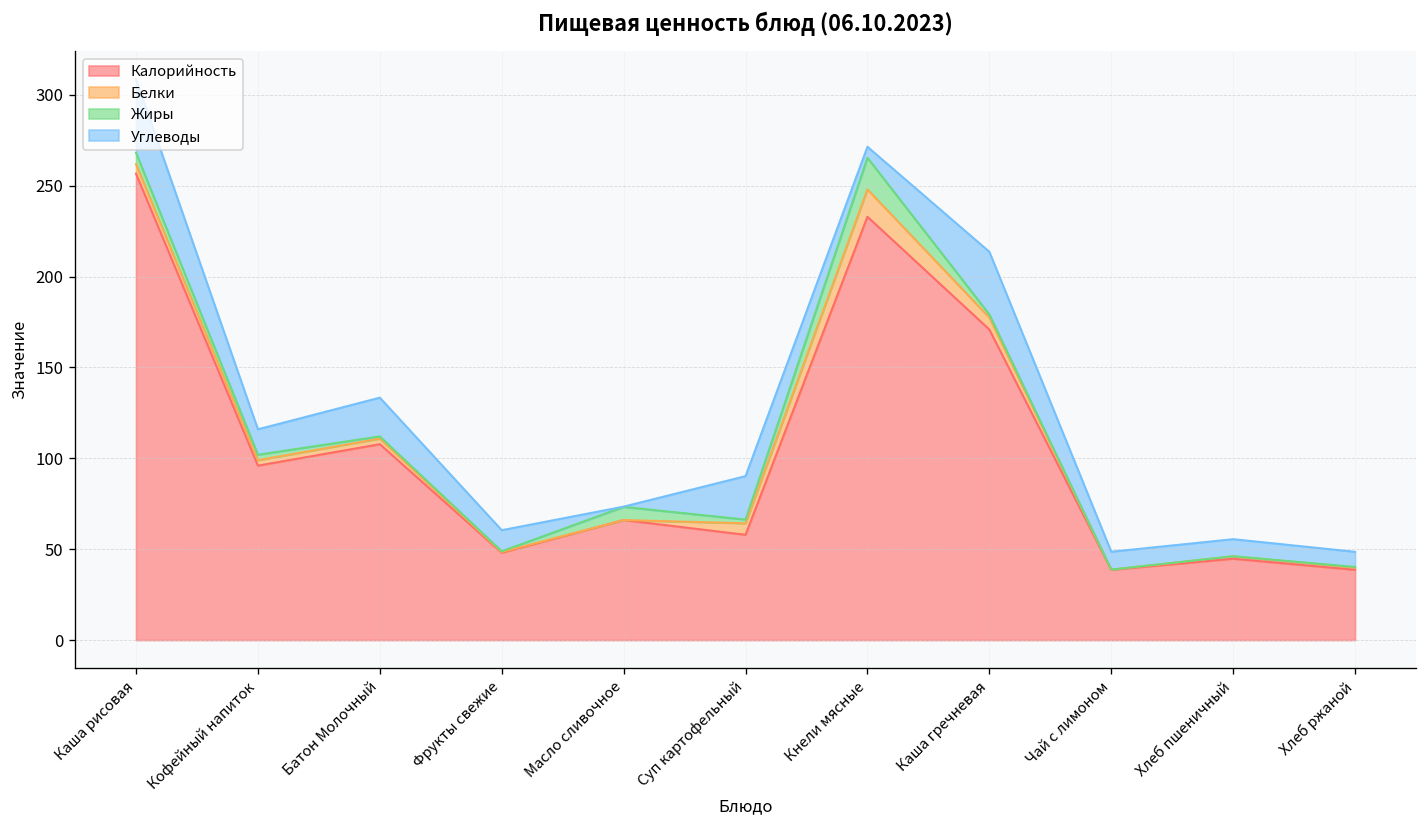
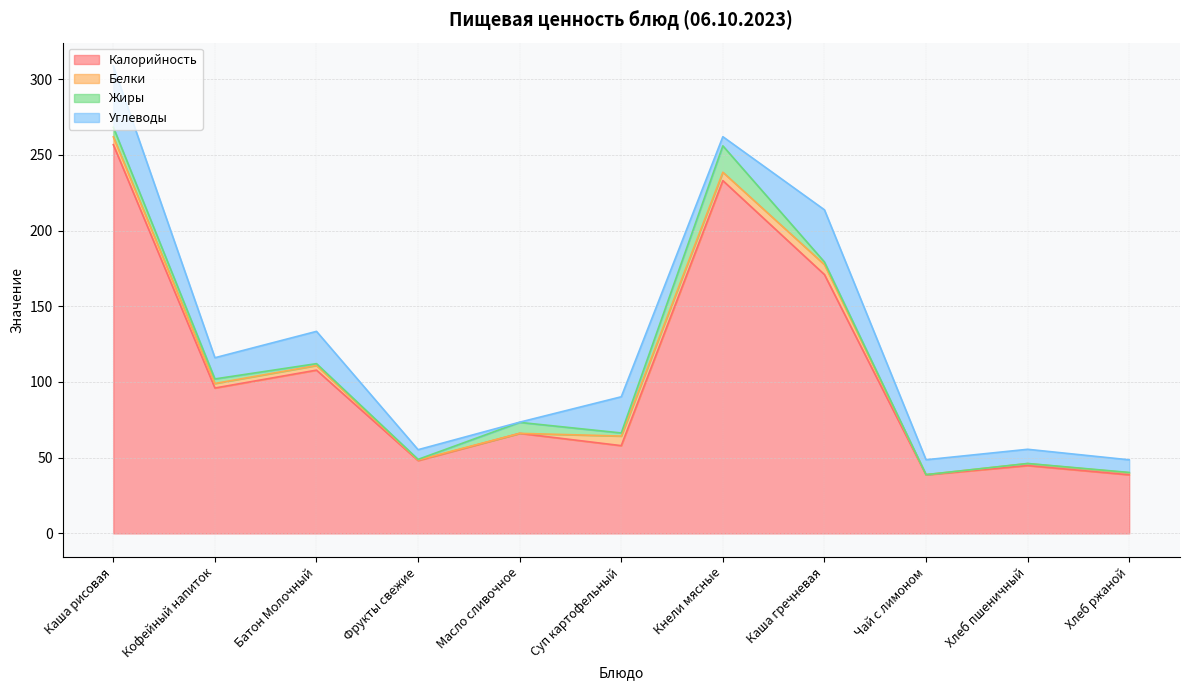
  {
    "Калорийность": {
      "Каша рисовая": 257,
      "Кофейный напиток": 96,
      "Батон Молочный": 108,
      "Суп картофельный": 58,
      "Кнели мясные": 233,
      "Каша гречневая": 171
    },
    "Белки": {
      "Каша рисовая": 5,
      "Кофейный напиток": 3,
      "Суп картофельный": 6,
-     "Кнели мясные": 15,
+     "Кнели мясные": 6,
      "Каша гречневая": 7
    },
    "Жиры": {
      "Кофейный напиток": 3,
      "Суп картофельный": 2,
      "Кнели мясные": 17,
      "Каша гречневая": 2
    },
    "Углеводы": {
      "Кофейный напиток": 14,
      "Батон Молочный": 21,
-     "Фрукты свежие": 12,
+     "Фрукты свежие": 6,
      "Суп картофельный": 24,
      "Кнели мясные": 6,
      "Каша гречневая": 34,
      "Чай с лимоном": 10,
      "Хлеб пшеничный": 9,
      "Хлеб ржаной": 8
    }
  }
